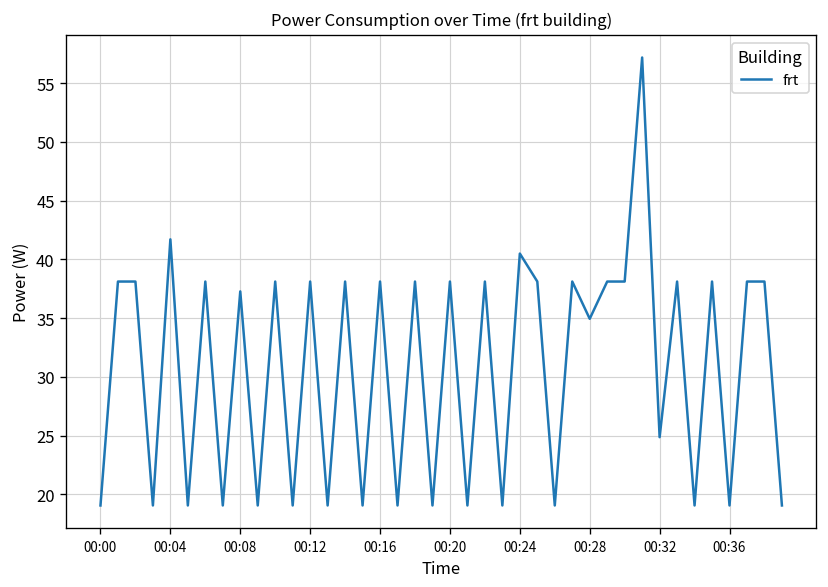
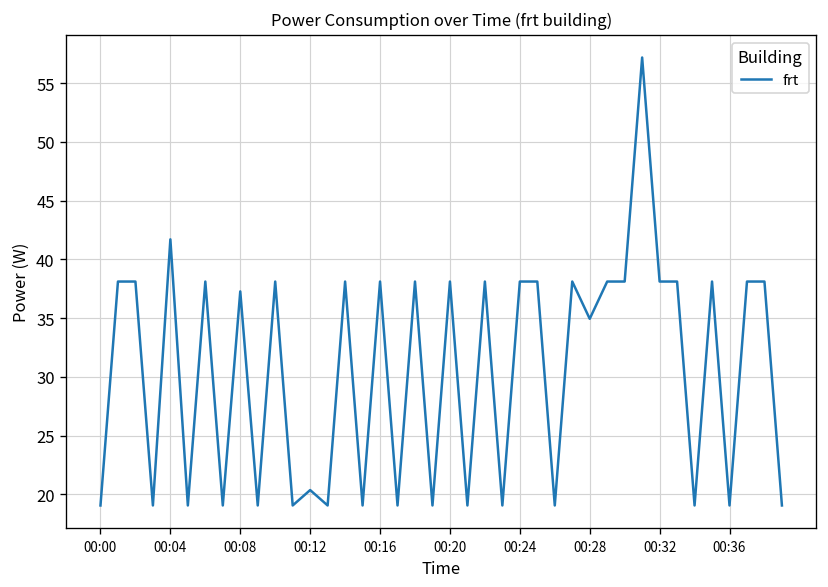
  {
    "00:00": 19,
    "00:04": 42,
    "00:08": 37,
-   "00:12": 38,
+   "00:12": 20,
    "00:16": 38,
    "00:20": 38,
-   "00:24": 40,
+   "00:24": 38,
    "00:28": 35,
-   "00:32": 25,
+   "00:32": 38,
    "00:36": 19
  }
